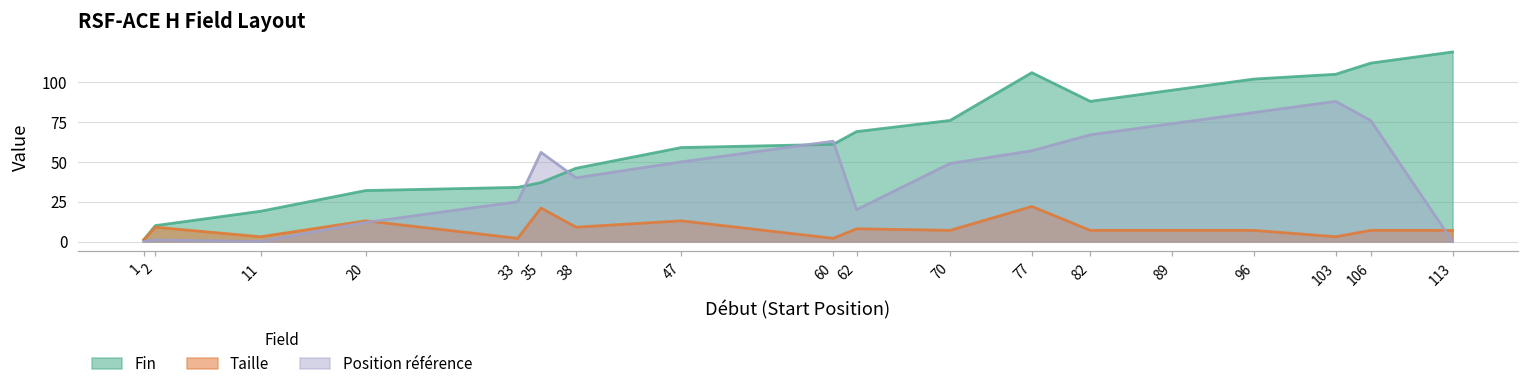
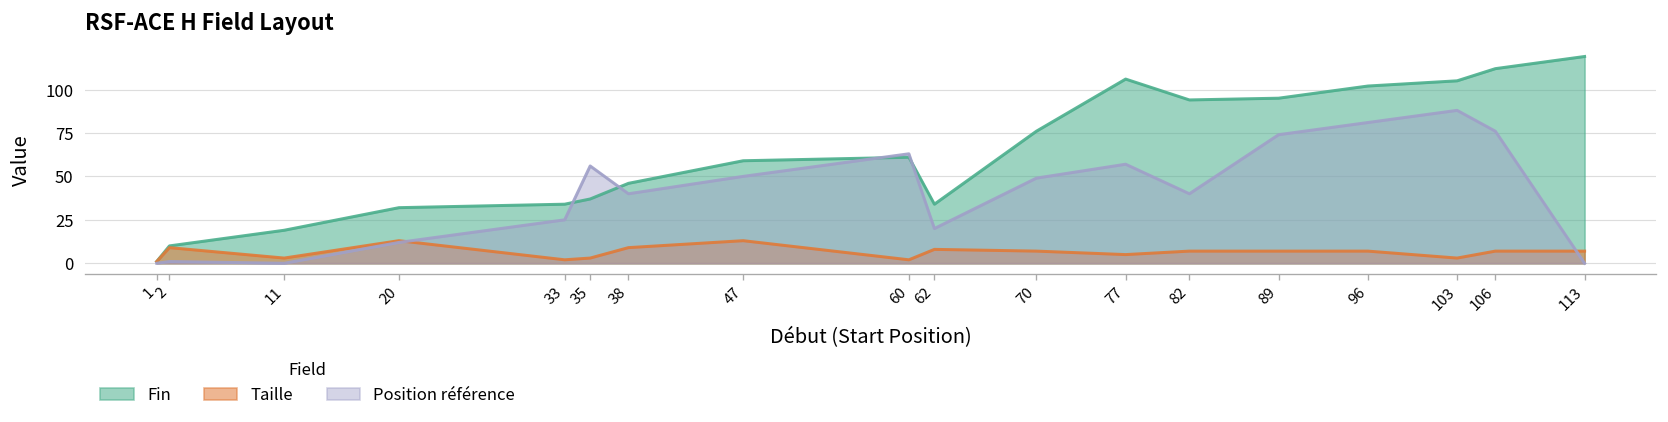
  {
    "Fin": {
      "11": 19,
      "20": 32,
      "33": 34,
      "35": 37,
      "38": 46,
      "47": 59,
      "60": 61,
-     "62": 69,
+     "62": 34,
      "70": 76,
      "77": 106,
-     "82": 88,
+     "82": 94,
      "89": 95,
      "96": 102,
      "103": 105,
      "106": 112,
      "113": 119
    },
    "Taille": {
      "11": 3,
      "33": 2,
-     "35": 21,
+     "35": 3,
      "38": 9,
      "47": 13,
      "60": 2,
      "62": 8,
      "70": 7,
-     "77": 22,
+     "77": 5,
      "82": 7,
      "89": 7,
      "96": 7,
      "103": 3,
      "106": 7,
      "113": 7
    },
    "Position référence": {
      "2": 1,
      "11": 0,
      "33": 25,
      "35": 56,
      "38": 40,
      "47": 50,
      "60": 63,
      "62": 20,
      "70": 49,
      "77": 57,
-     "82": 67,
+     "82": 40,
      "89": 74,
      "96": 81,
      "103": 88,
      "106": 76,
      "113": 0
    }
  }
